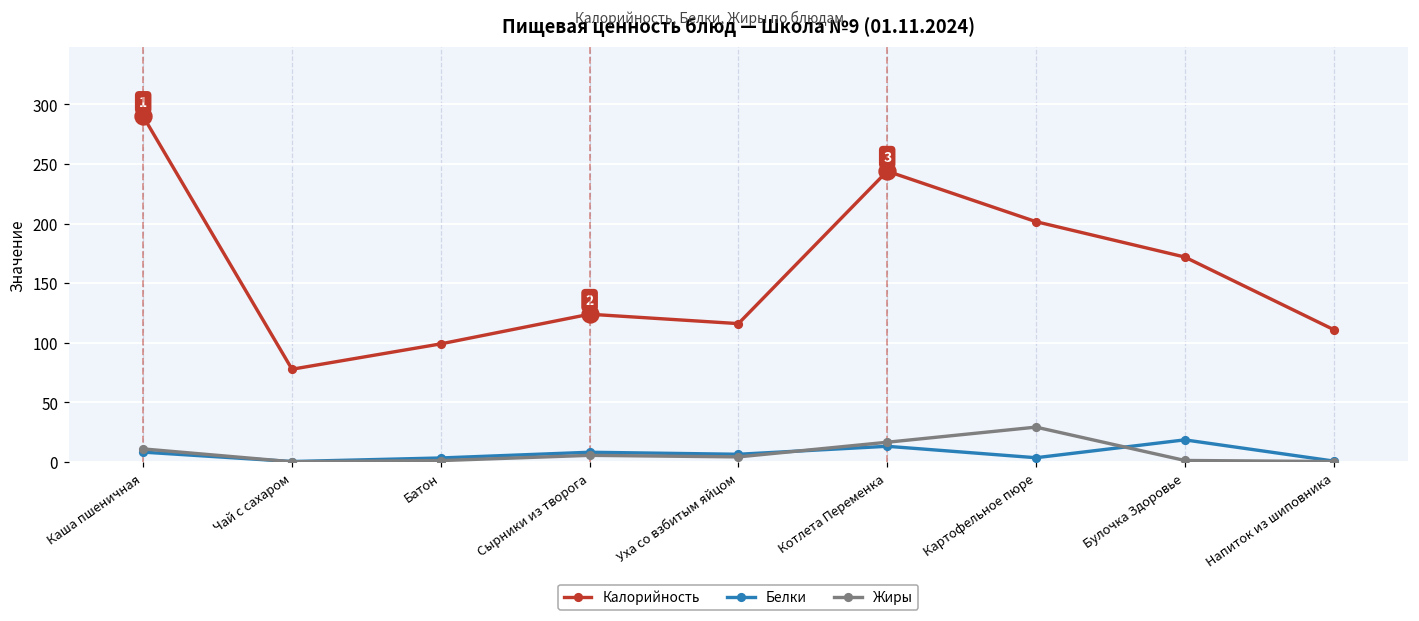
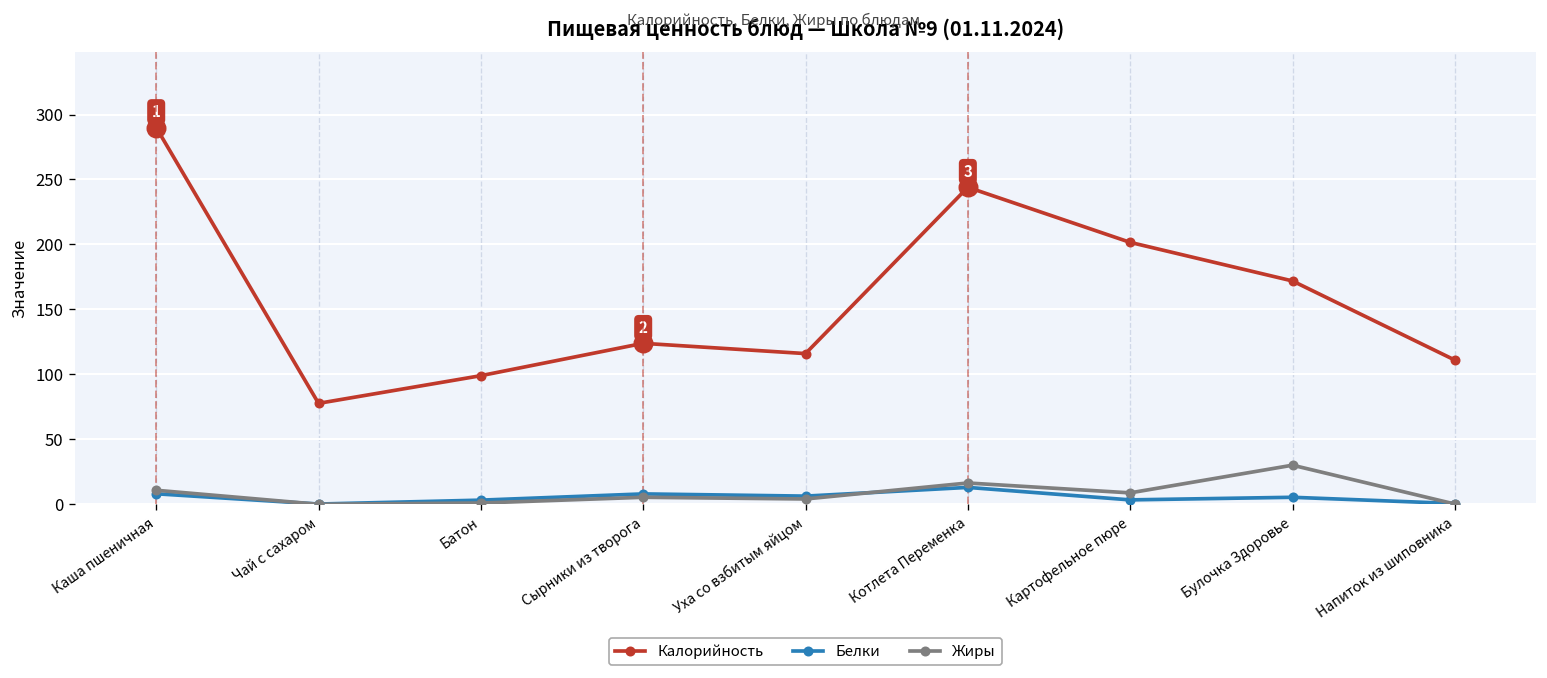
  {
    "Белки": {
      "Каша пшеничная": 8,
      "Сырники из творога": 8,
      "Котлета Переменка": 13,
      "Картофельное пюре": 3,
-     "Булочка Здоровье": 18
+     "Булочка Здоровье": 5
    },
    "Жиры": {
      "Каша пшеничная": 11,
      "Сырники из творога": 5,
      "Котлета Переменка": 16,
-     "Картофельное пюре": 29,
-     "Булочка Здоровье": 1
+     "Картофельное пюре": 9,
+     "Булочка Здоровье": 30
    }
  }
